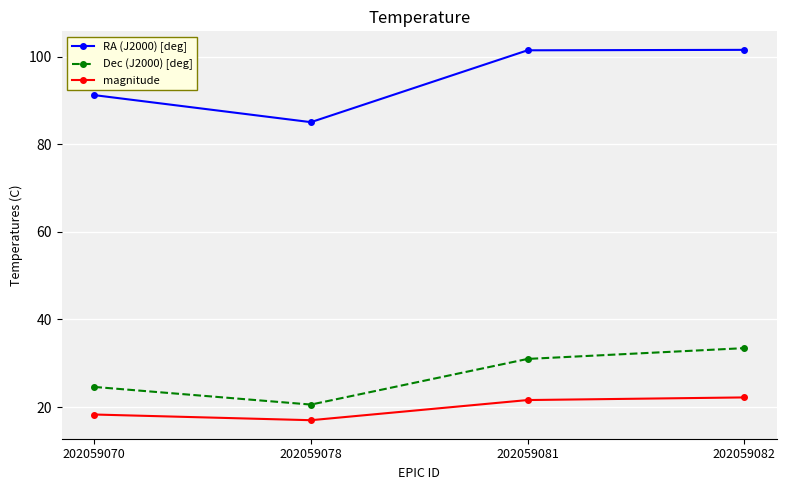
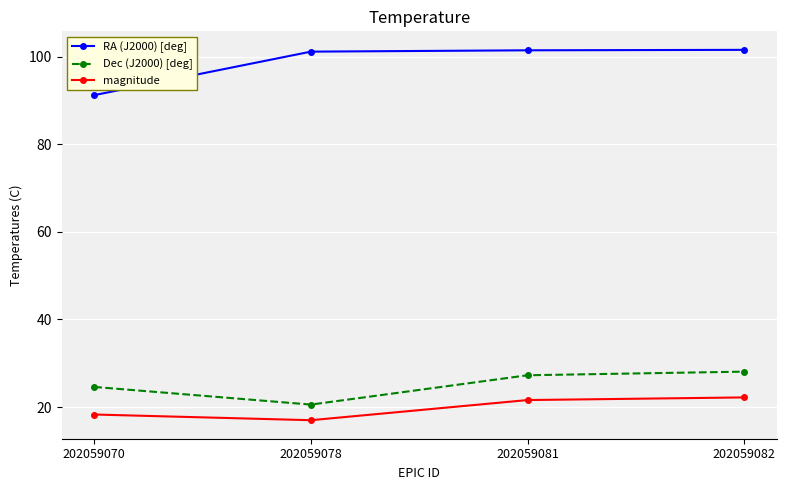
  {
    "RA (J2000) [deg]": {
      "202059070": 91,
-     "202059078": 85,
+     "202059078": 101,
      "202059081": 101,
      "202059082": 102
    },
    "Dec (J2000) [deg]": {
      "202059070": 25,
      "202059078": 21,
-     "202059081": 31,
-     "202059082": 33
+     "202059081": 27,
+     "202059082": 28
    },
    "magnitude": {
      "202059070": 18,
      "202059078": 17,
      "202059081": 22,
      "202059082": 22
    }
  }
